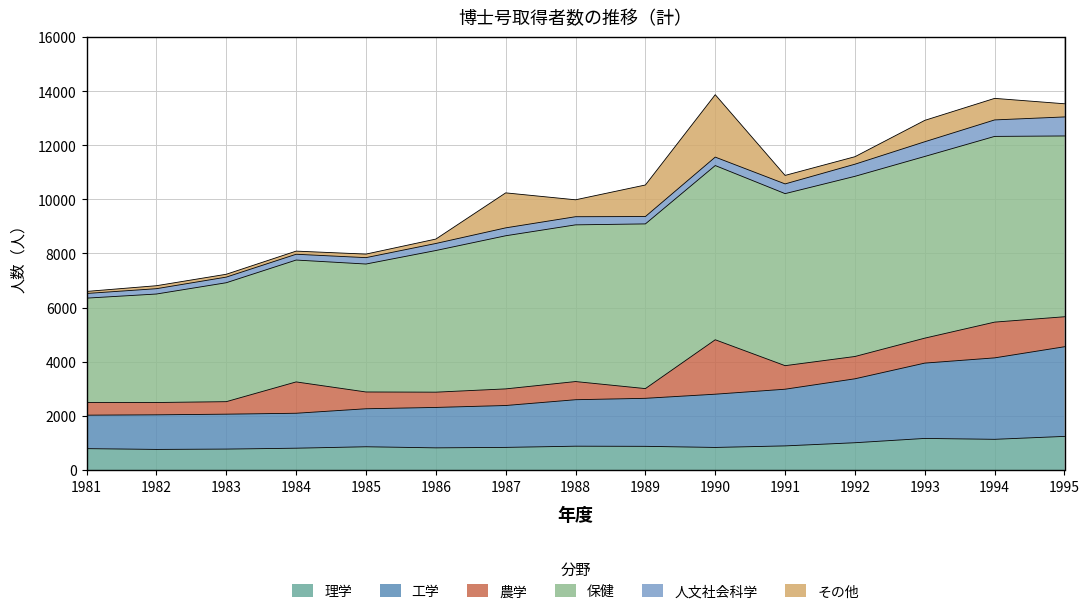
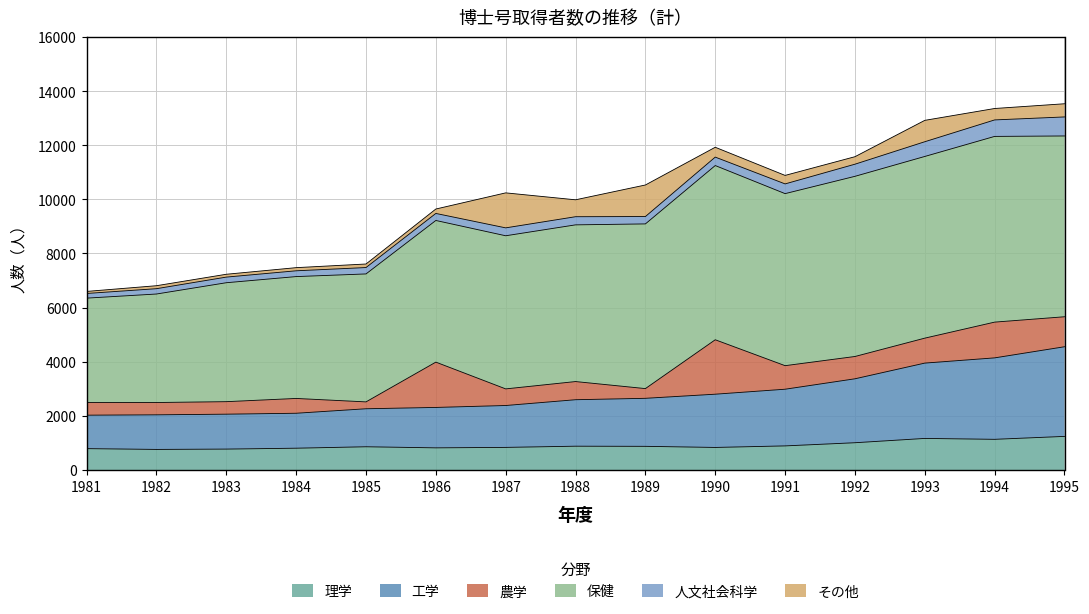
  {
    "農学": {
      "1981": 500,
      "1982": 500,
      "1983": 500,
-     "1984": 1200,
-     "1985": 600,
-     "1986": 600,
+     "1984": 500,
+     "1985": 300,
+     "1986": 1700,
      "1987": 600,
      "1988": 700,
      "1989": 400,
      "1990": 2000,
      "1991": 900,
      "1992": 800,
      "1993": 900,
      "1994": 1300,
      "1995": 1100
    },
    "その他": {
      "1982": 100,
      "1983": 100,
      "1984": 100,
      "1985": 100,
      "1986": 200,
      "1987": 1300,
      "1988": 600,
      "1989": 1200,
-     "1990": 2300,
+     "1990": 400,
      "1991": 300,
      "1992": 300,
      "1993": 800,
-     "1994": 800,
+     "1994": 400,
      "1995": 500
    }
  }
